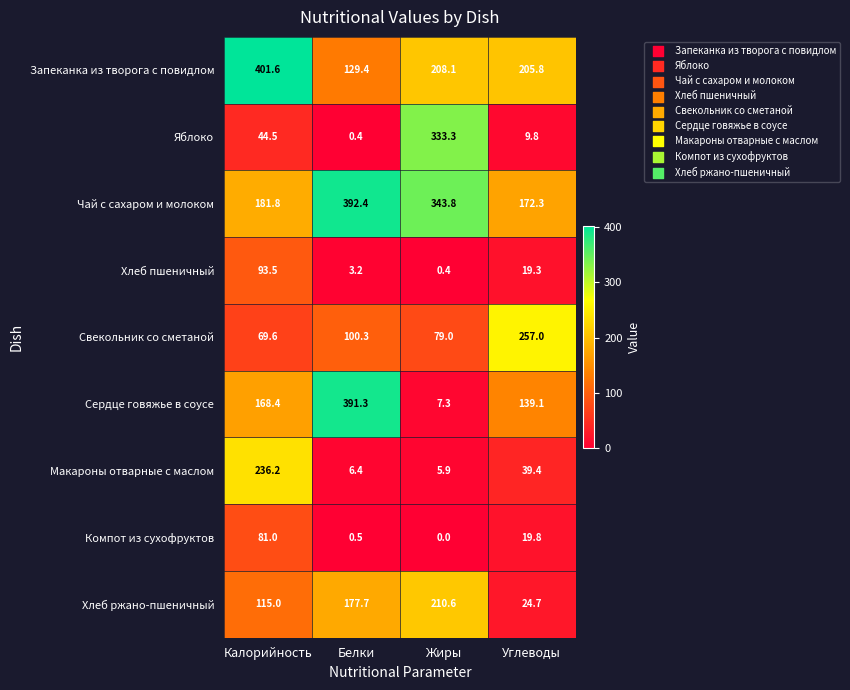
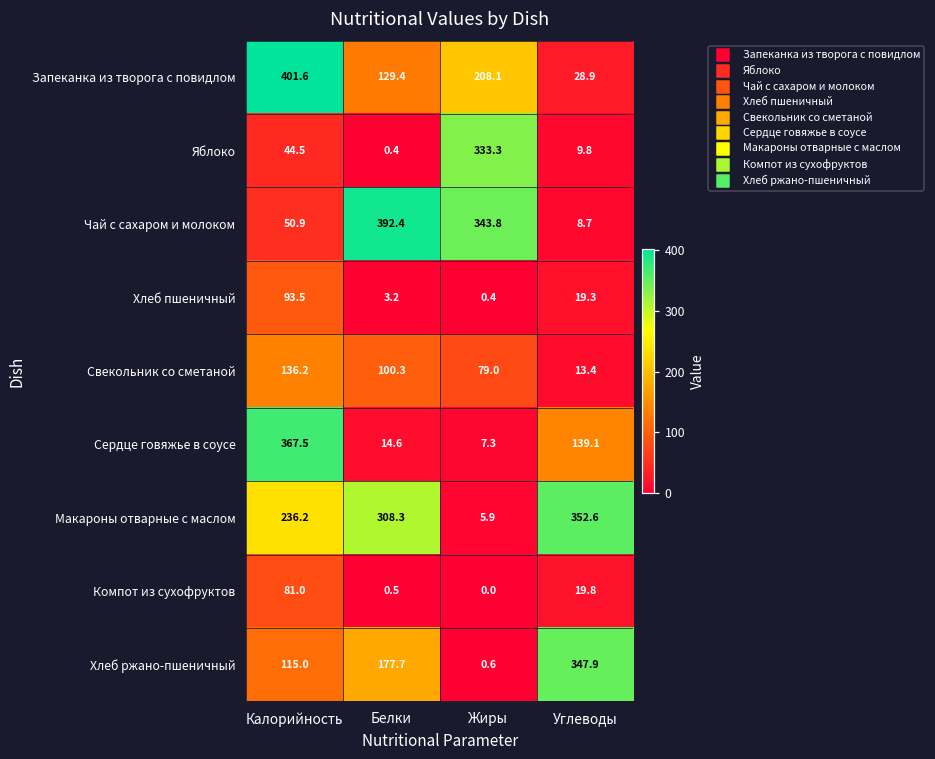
  {
    "Запеканка из творога с повидлом": {
      "Калорийность": 401.6,
      "Белки": 129.4,
      "Жиры": 208.1,
-     "Углеводы": 205.8
+     "Углеводы": 28.9
    },
    "Яблоко": {
      "Калорийность": 44.5,
      "Белки": 0.4,
      "Жиры": 333.3,
      "Углеводы": 9.8
    },
    "Чай с сахаром и молоком": {
-     "Калорийность": 181.8,
+     "Калорийность": 50.9,
      "Белки": 392.4,
      "Жиры": 343.8,
-     "Углеводы": 172.3
+     "Углеводы": 8.7
    },
    "Хлеб пшеничный": {
      "Калорийность": 93.5,
      "Белки": 3.2,
      "Жиры": 0.4,
      "Углеводы": 19.3
    },
    "Свекольник со сметаной": {
-     "Калорийность": 69.6,
+     "Калорийность": 136.2,
      "Белки": 100.3,
      "Жиры": 79.0,
-     "Углеводы": 257.0
+     "Углеводы": 13.4
    },
    "Сердце говяжье в соусе": {
-     "Калорийность": 168.4,
-     "Белки": 391.3,
+     "Калорийность": 367.5,
+     "Белки": 14.6,
      "Жиры": 7.3,
      "Углеводы": 139.1
    },
    "Макароны отварные с маслом": {
      "Калорийность": 236.2,
-     "Белки": 6.4,
+     "Белки": 308.3,
      "Жиры": 5.9,
-     "Углеводы": 39.4
+     "Углеводы": 352.6
    },
    "Компот из сухофруктов": {
      "Калорийность": 81.0,
      "Белки": 0.5,
      "Жиры": 0.0,
      "Углеводы": 19.8
    },
    "Хлеб ржано-пшеничный": {
      "Калорийность": 115.0,
      "Белки": 177.7,
-     "Жиры": 210.6,
-     "Углеводы": 24.7
+     "Жиры": 0.6,
+     "Углеводы": 347.9
    }
  }
